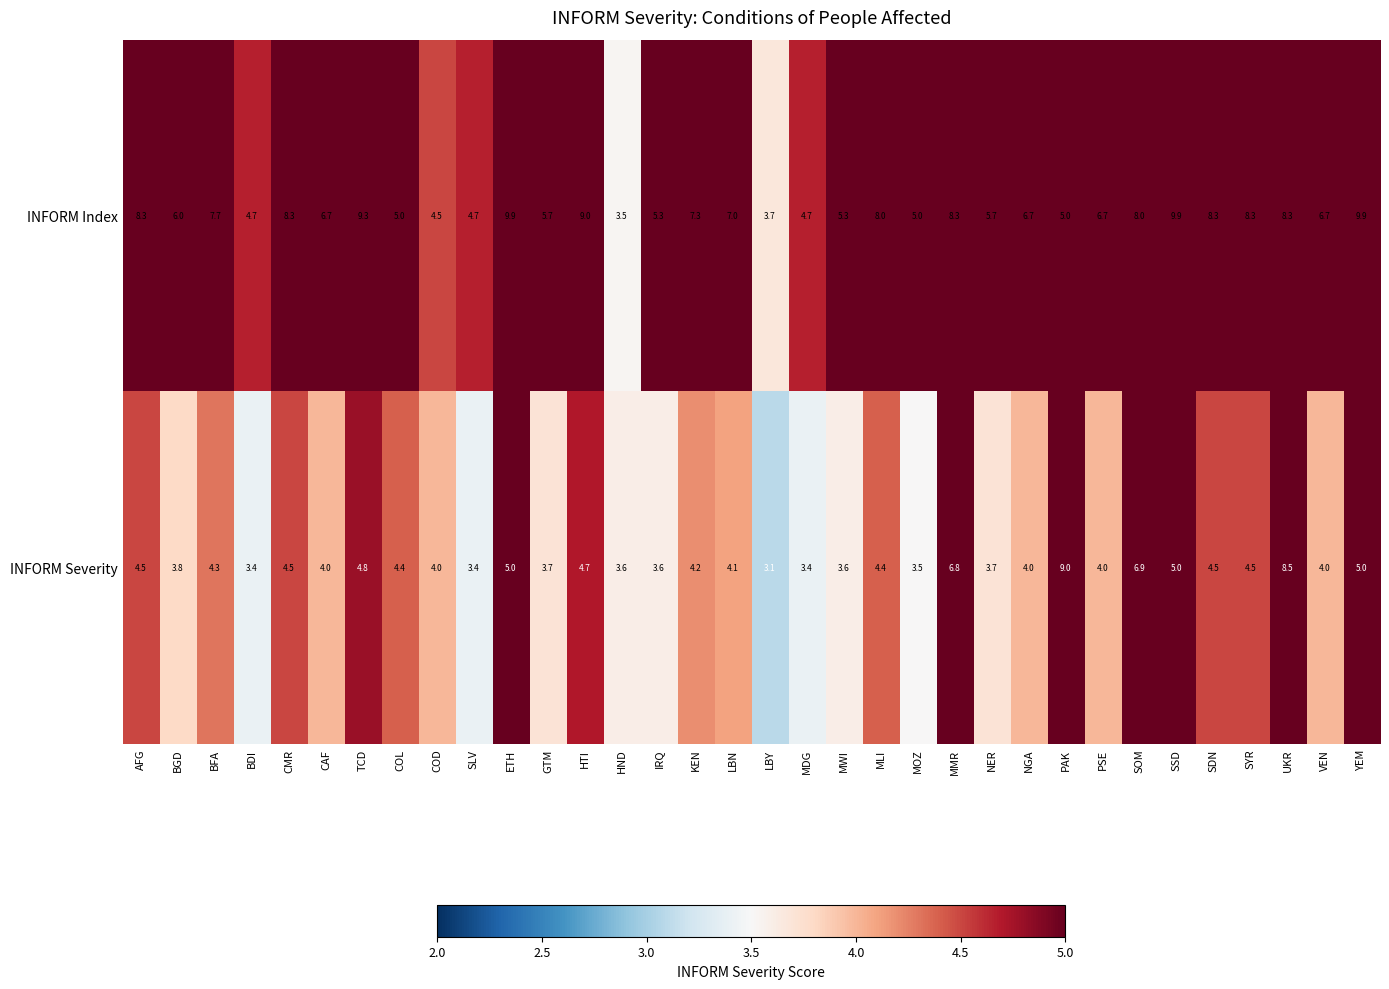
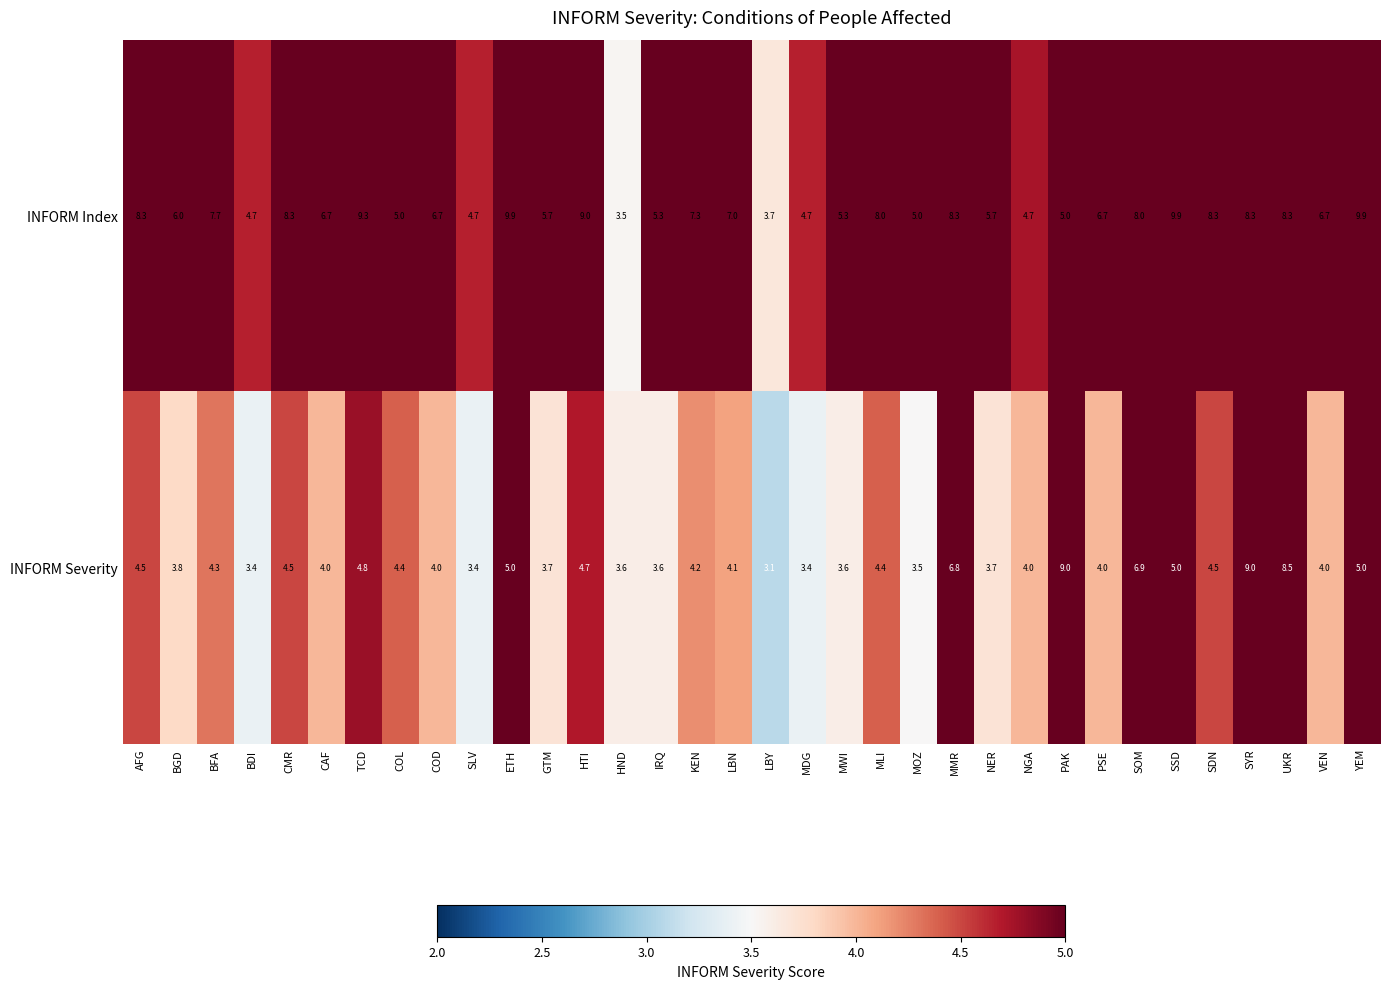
  {
    "INFORM Index": {
      "AFG": 8.3,
      "BGD": 6.0,
      "BFA": 7.7,
      "BDI": 4.7,
      "CMR": 8.3,
      "CAF": 6.7,
      "TCD": 9.3,
      "COL": 5.0,
-     "COD": 4.5,
+     "COD": 6.7,
      "SLV": 4.7,
      "ETH": 9.9,
      "GTM": 5.7,
      "HTI": 9.0,
      "HND": 3.5,
      "IRQ": 5.3,
      "KEN": 7.3,
      "LBN": 7.0,
      "LBY": 3.7,
      "MDG": 4.7,
      "MWI": 5.3,
      "MLI": 8.0,
      "MOZ": 5.0,
      "MMR": 8.3,
      "NER": 5.7,
-     "NGA": 6.7,
+     "NGA": 4.7,
      "PAK": 5.0,
      "PSE": 6.7,
      "SOM": 8.0,
      "SSD": 9.9,
      "SDN": 8.3,
      "SYR": 8.3,
      "UKR": 8.3,
      "VEN": 6.7,
      "YEM": 9.9
    },
    "INFORM Severity": {
      "AFG": 4.5,
      "BGD": 3.8,
      "BFA": 4.3,
      "BDI": 3.4,
      "CMR": 4.5,
      "CAF": 4.0,
      "TCD": 4.8,
      "COL": 4.4,
      "COD": 4.0,
      "SLV": 3.4,
      "ETH": 5.0,
      "GTM": 3.7,
      "HTI": 4.7,
      "HND": 3.6,
      "IRQ": 3.6,
      "KEN": 4.2,
      "LBN": 4.1,
      "LBY": 3.1,
      "MDG": 3.4,
      "MWI": 3.6,
      "MLI": 4.4,
      "MOZ": 3.5,
      "MMR": 6.8,
      "NER": 3.7,
      "NGA": 4.0,
      "PAK": 9.0,
      "PSE": 4.0,
      "SOM": 6.9,
      "SSD": 5.0,
      "SDN": 4.5,
-     "SYR": 4.5,
+     "SYR": 9.0,
      "UKR": 8.5,
      "VEN": 4.0,
      "YEM": 5.0
    }
  }
